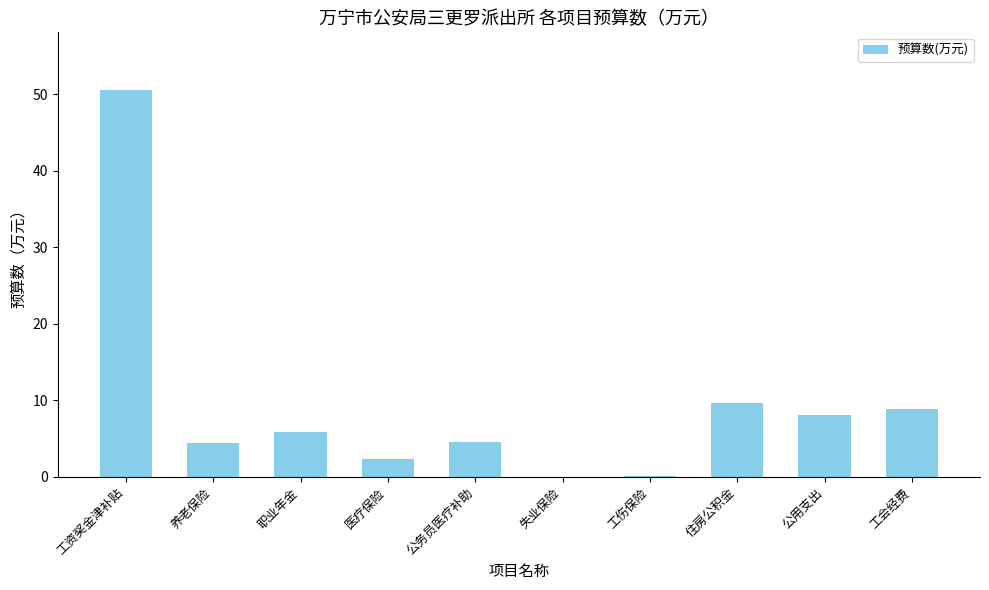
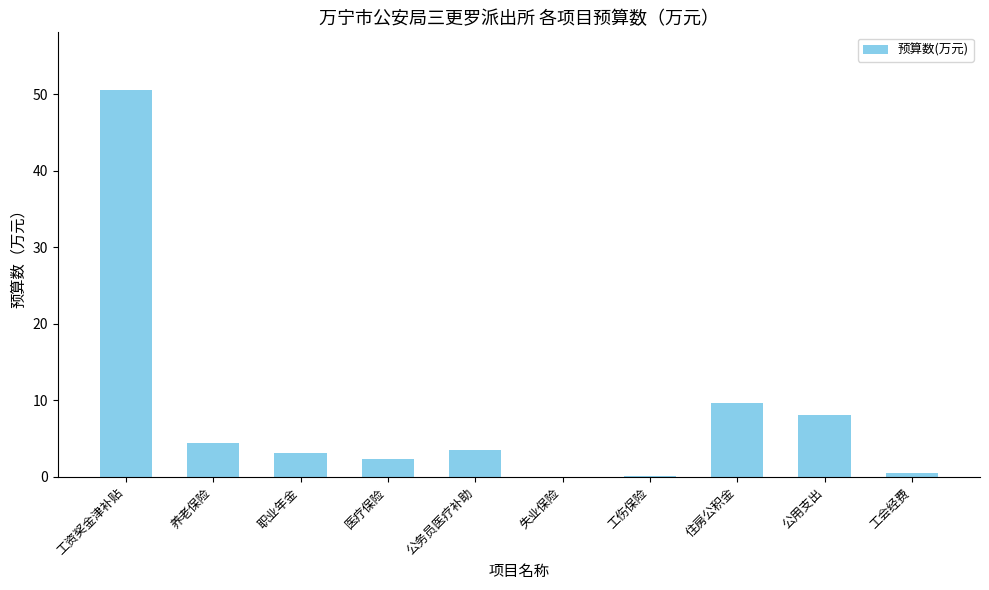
  {
    "工资奖金津补贴": 51,
    "养老保险": 4,
-   "职业年金": 6,
+   "职业年金": 3,
    "医疗保险": 2,
-   "公务员医疗补助": 5,
+   "公务员医疗补助": 3,
    "住房公积金": 10,
    "公用支出": 8,
-   "工会经费": 9
+   "工会经费": 1
  }
